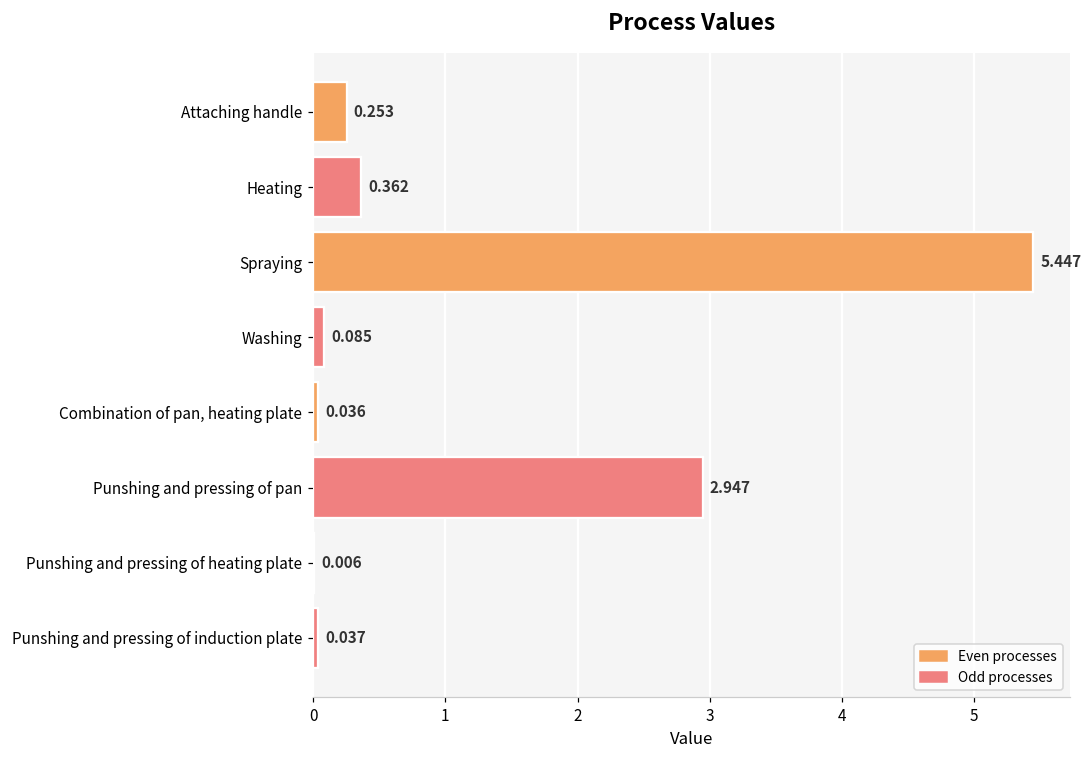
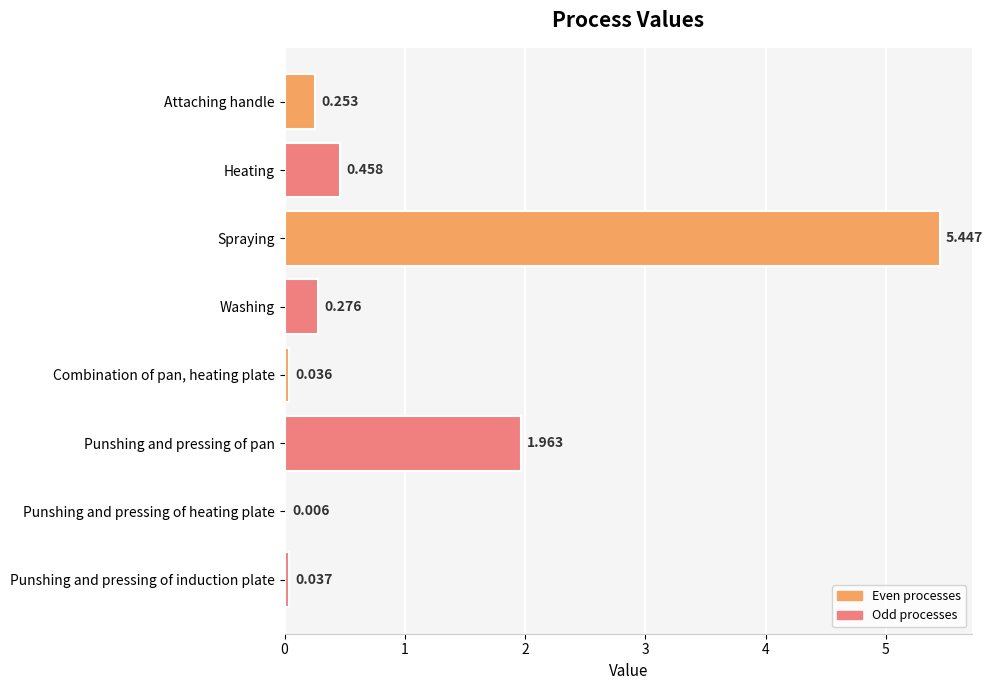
  {
    "Attaching handle": 0.253,
-   "Heating": 0.362,
+   "Heating": 0.458,
    "Spraying": 5.447,
-   "Washing": 0.085,
+   "Washing": 0.276,
    "Combination of pan, heating plate": 0.036,
-   "Punshing and pressing of pan": 2.947,
+   "Punshing and pressing of pan": 1.963,
    "Punshing and pressing of heating plate": 0.006,
    "Punshing and pressing of induction plate": 0.037
  }
